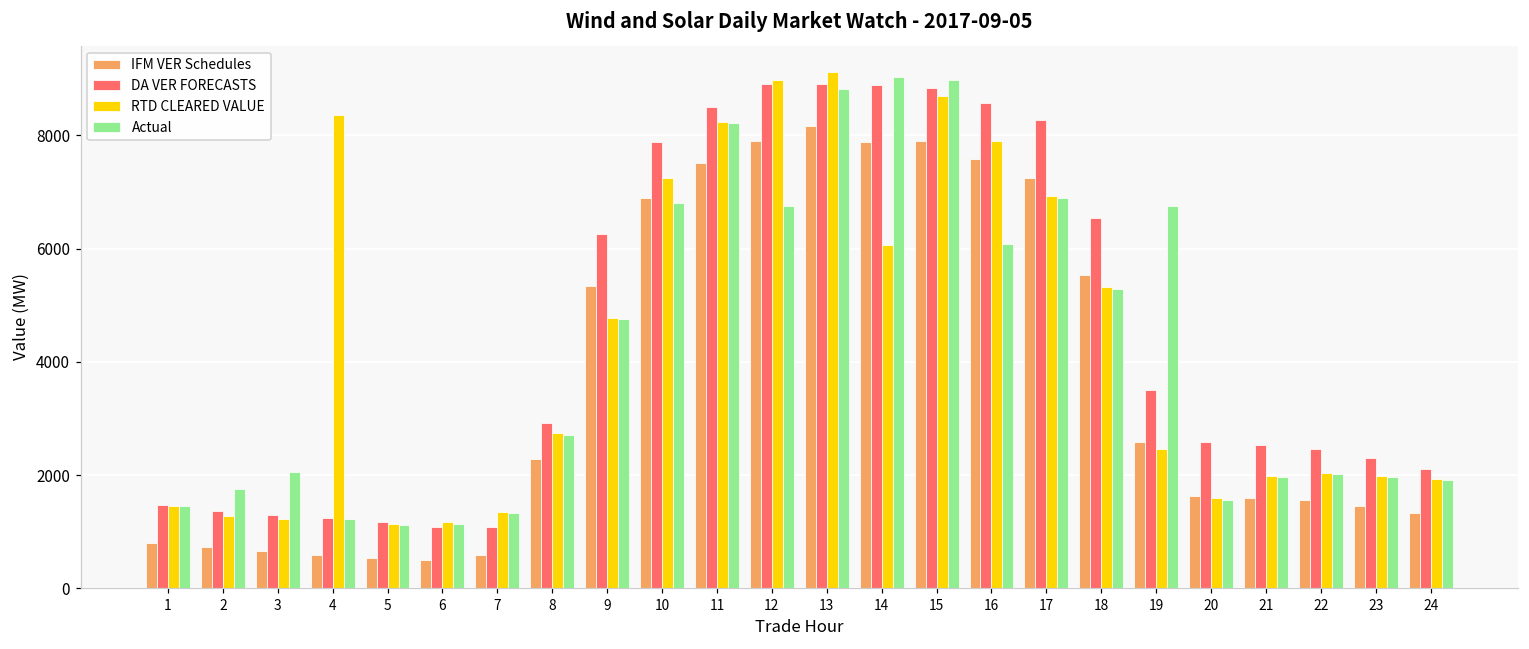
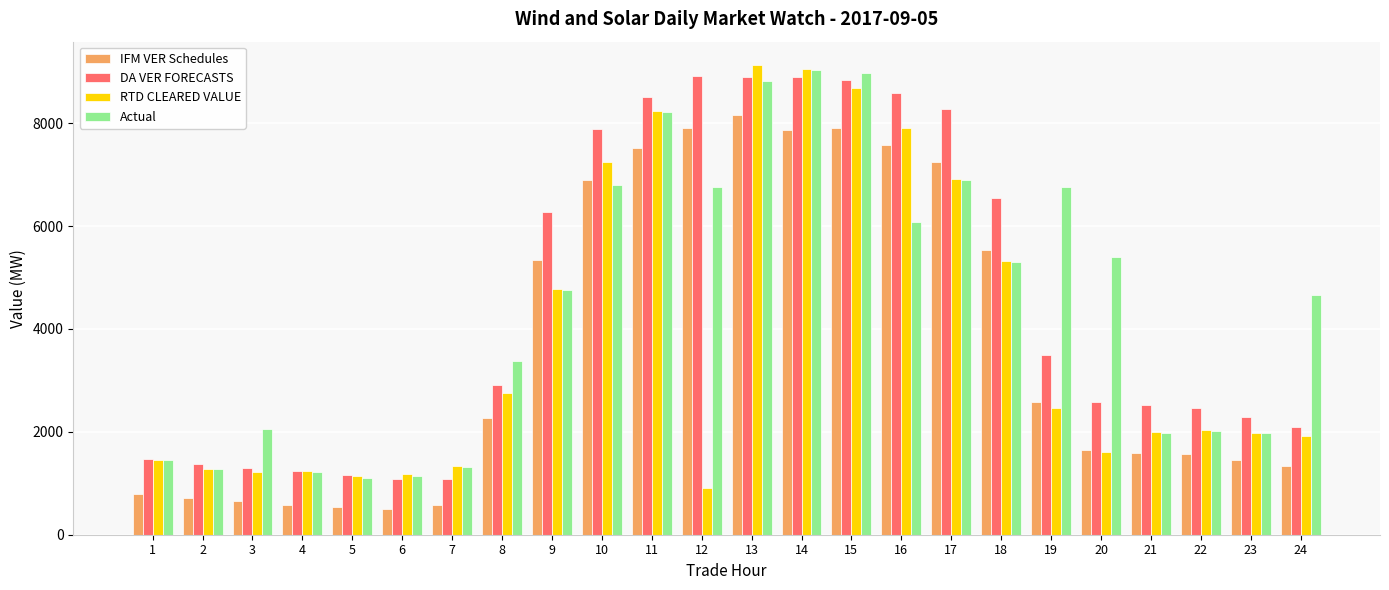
  {
    "RTD CLEARED VALUE": {
      "1": 1500,
      "2": 1300,
      "3": 1200,
-     "4": 8400,
+     "4": 1200,
      "5": 1100,
      "6": 1200,
      "7": 1300,
      "8": 2700,
      "9": 4800,
      "10": 7200,
      "11": 8200,
-     "12": 9000,
+     "12": 900,
      "13": 9100,
-     "14": 6100,
+     "14": 9100,
      "15": 8700,
      "16": 7900,
      "17": 6900,
      "18": 5300,
      "19": 2500,
      "20": 1600,
      "21": 2000,
      "22": 2000,
      "23": 2000,
      "24": 1900
    },
    "Actual": {
      "1": 1400,
-     "2": 1800,
+     "2": 1300,
      "3": 2000,
      "4": 1200,
      "5": 1100,
      "6": 1100,
      "7": 1300,
-     "8": 2700,
+     "8": 3400,
      "9": 4800,
      "10": 6800,
      "11": 8200,
      "12": 6800,
      "13": 8800,
      "14": 9000,
      "15": 9000,
      "16": 6100,
      "17": 6900,
      "18": 5300,
      "19": 6800,
-     "20": 1600,
+     "20": 5400,
      "21": 2000,
      "22": 2000,
      "23": 2000,
-     "24": 1900
+     "24": 4700
    }
  }
